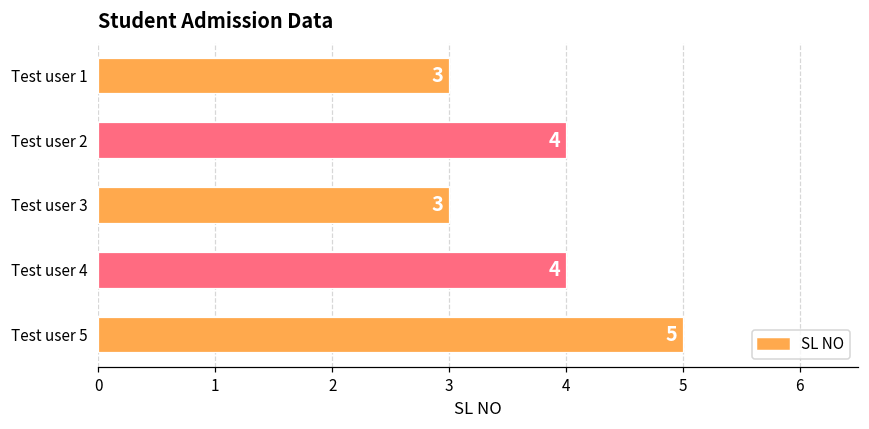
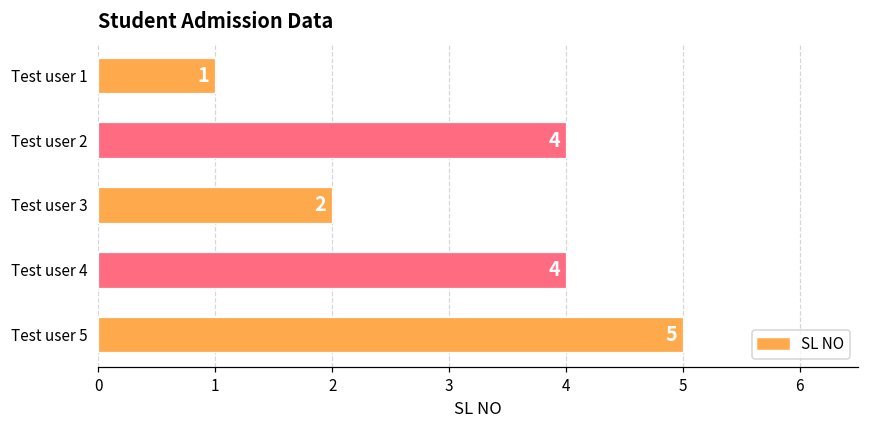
  {
-   "Test user 1": 3,
+   "Test user 1": 1,
    "Test user 2": 4,
-   "Test user 3": 3,
+   "Test user 3": 2,
    "Test user 4": 4,
    "Test user 5": 5
  }
